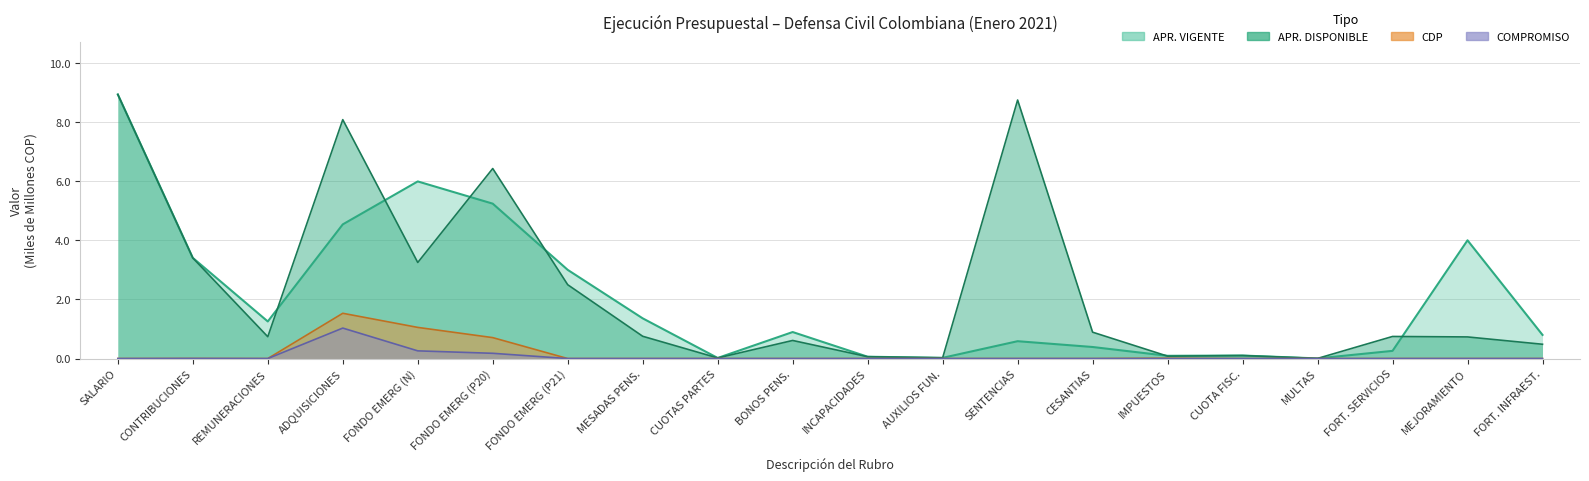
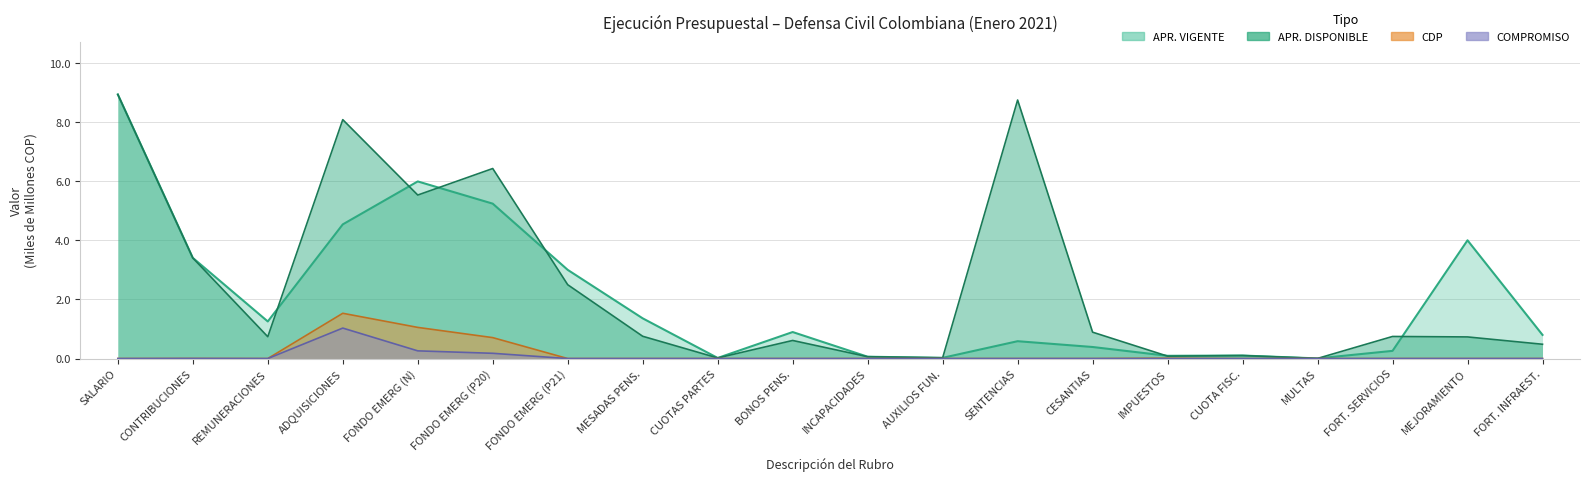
  {
    "APR. DISPONIBLE": {
      "REMUNERACIONES": 0.7,
      "ADQUISICIONES": 8.1,
-     "FONDO EMERG (N)": 3.3,
+     "FONDO EMERG (N)": 5.5,
      "FONDO EMERG (P20)": 6.4,
      "FONDO EMERG (P21)": 2.5,
      "MESADAS PENS.": 0.8,
      "BONOS PENS.": 0.6,
      "SENTENCIAS": 8.7,
      "CESANTIAS": 0.9,
      "FORT. SERVICIOS": 0.7,
      "MEJORAMIENTO": 0.7,
      "FORT. INFRAEST.": 0.5
    },
    "CDP": {
      "ADQUISICIONES": 1.5,
      "FONDO EMERG (N)": 1.1,
      "FONDO EMERG (P20)": 0.7
    }
  }
